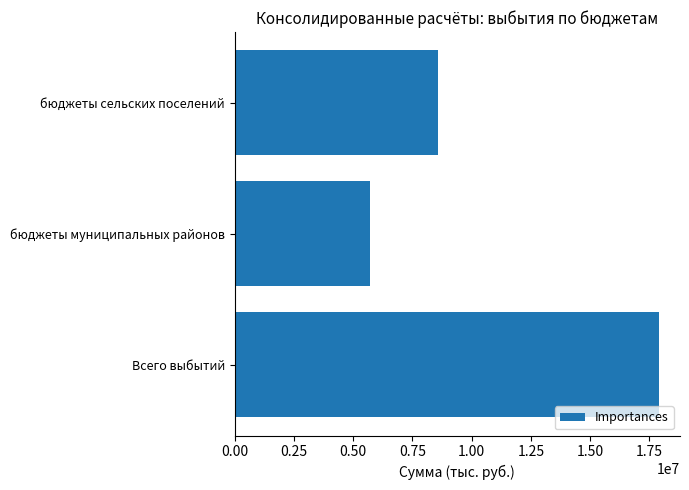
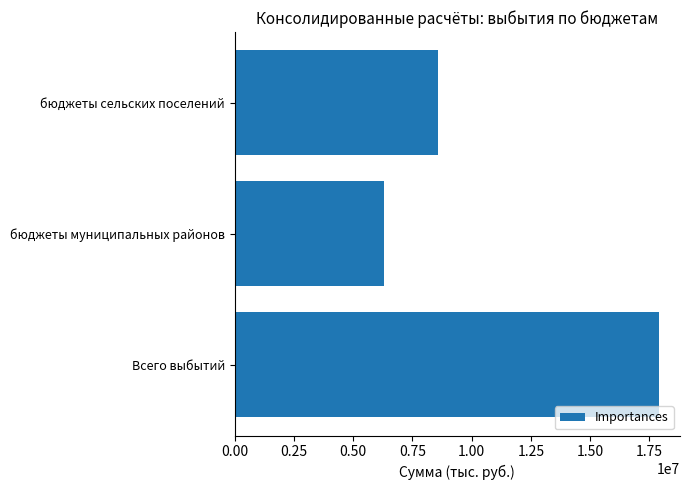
  {
    "бюджеты сельских поселений": 8600000,
-   "бюджеты муниципальных районов": 5700000,
+   "бюджеты муниципальных районов": 6300000,
    "Всего выбытий": 17900000
  }
